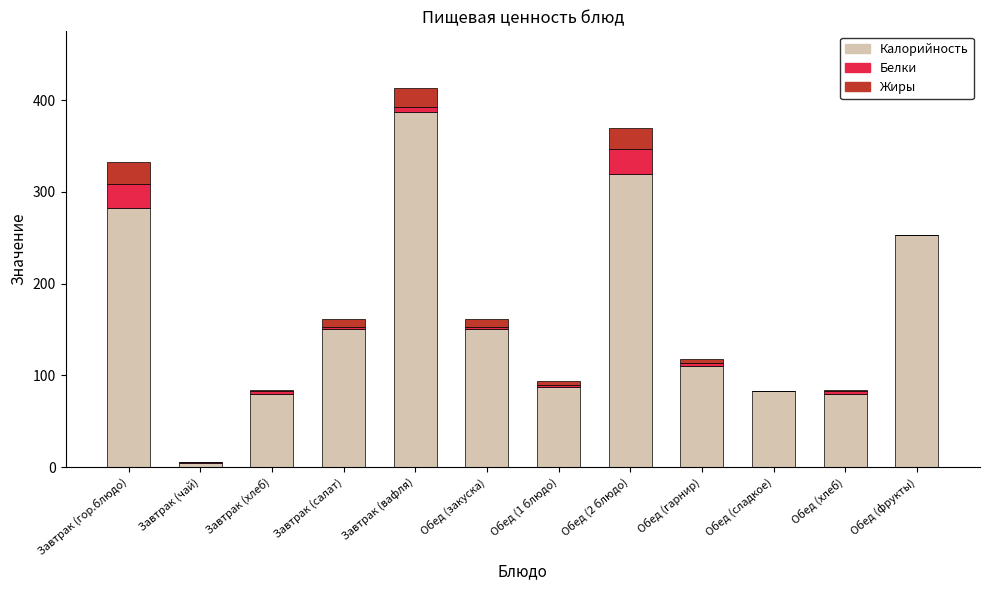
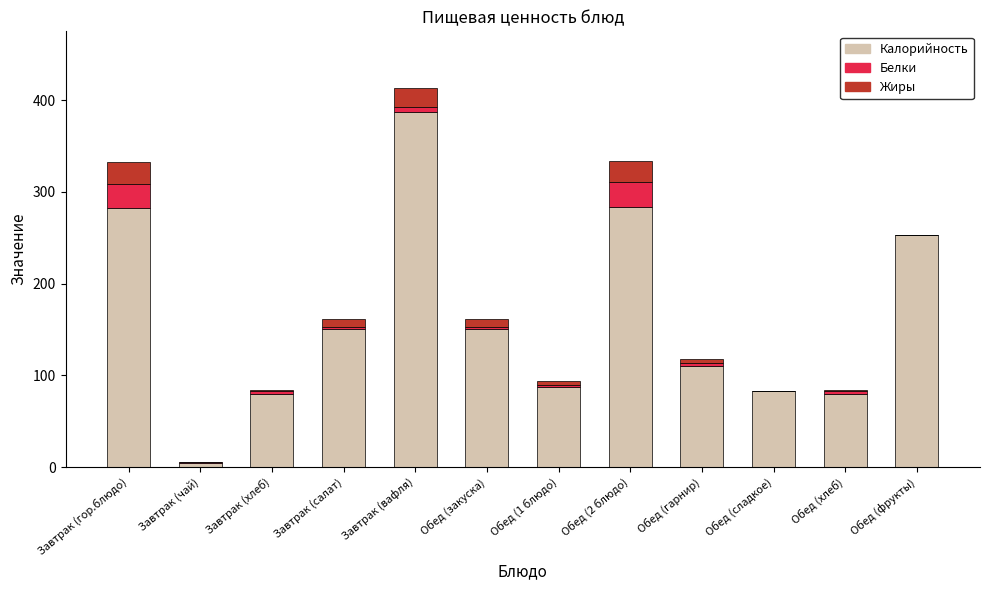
  {
    "Калорийность": {
      "Завтрак (гор.блюдо)": 280,
      "Завтрак (чай)": 10,
      "Завтрак (хлеб)": 80,
      "Завтрак (салат)": 150,
      "Завтрак (вафля)": 390,
      "Обед (закуска)": 150,
      "Обед (1 блюдо)": 90,
-     "Обед (2 блюдо)": 320,
+     "Обед (2 блюдо)": 280,
      "Обед (гарнир)": 110,
      "Обед (сладкое)": 80,
      "Обед (хлеб)": 80,
      "Обед (фрукты)": 250
    }
  }
